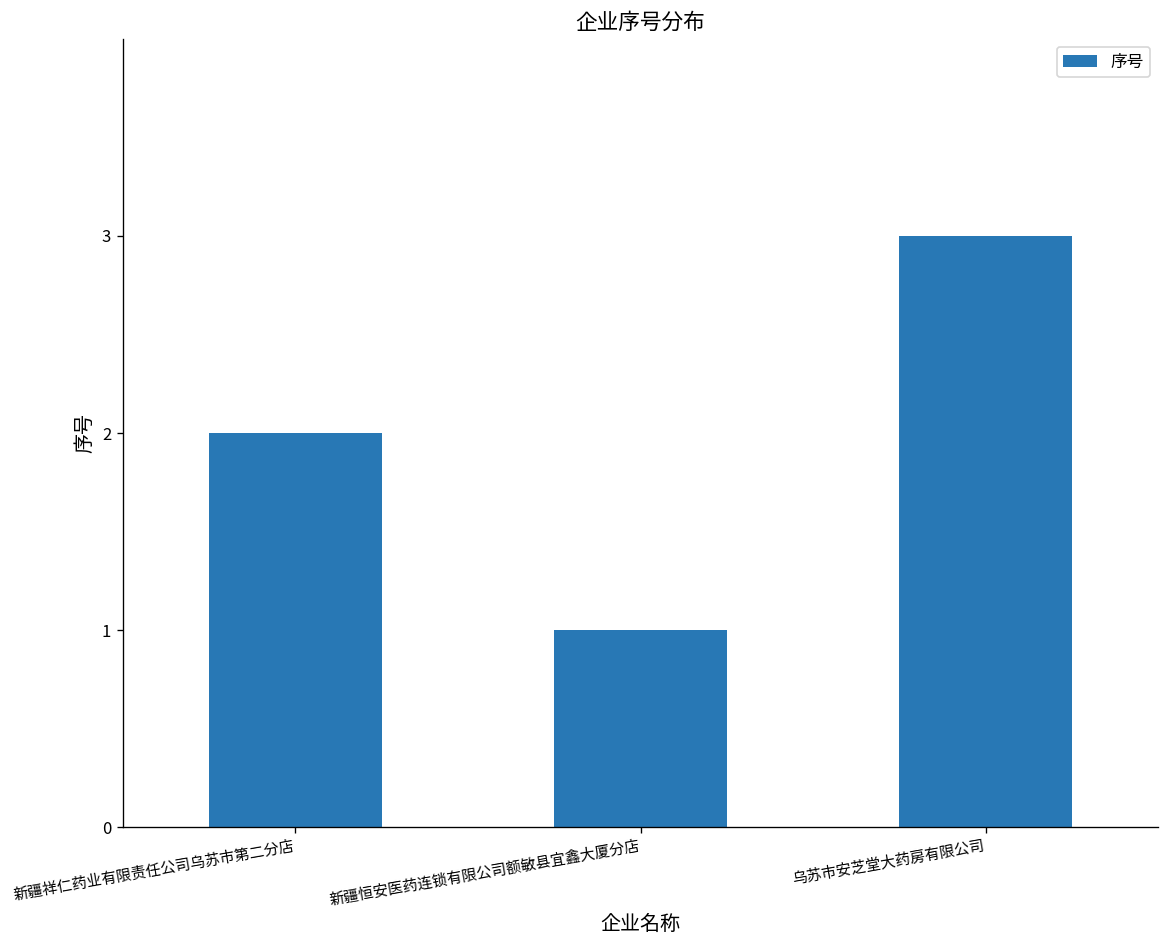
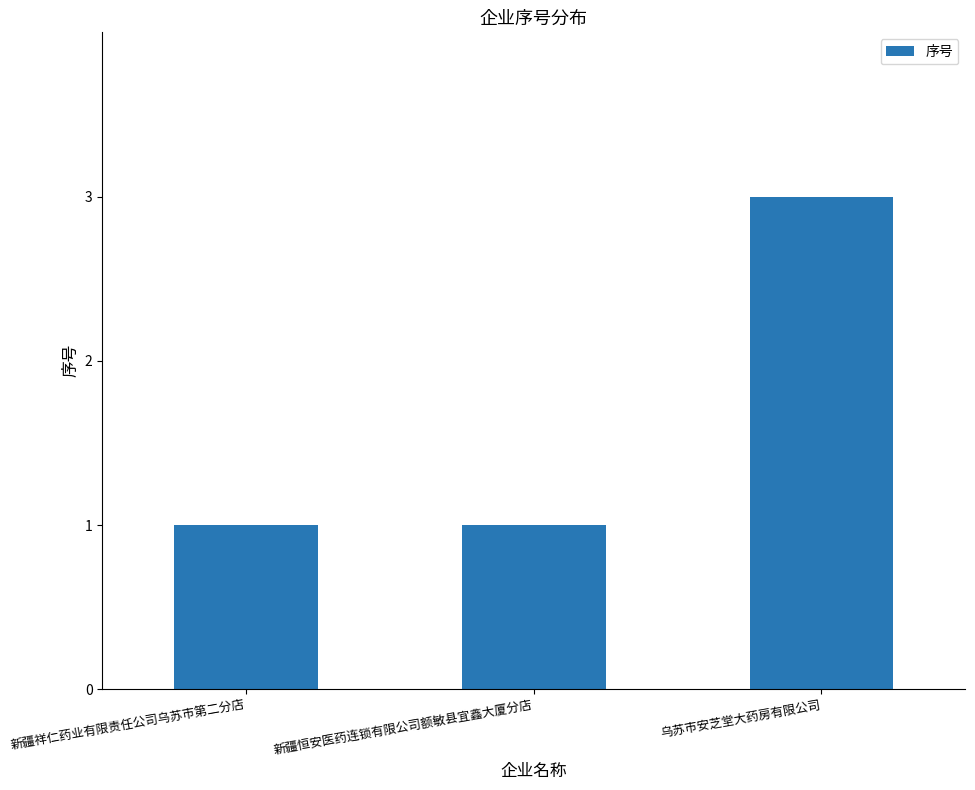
  {
-   "新疆祥仁药业有限责任公司乌苏市第二分店": 2,
+   "新疆祥仁药业有限责任公司乌苏市第二分店": 1,
    "新疆恒安医药连锁有限公司额敏县宜鑫大厦分店": 1,
    "乌苏市安芝堂大药房有限公司": 3
  }
